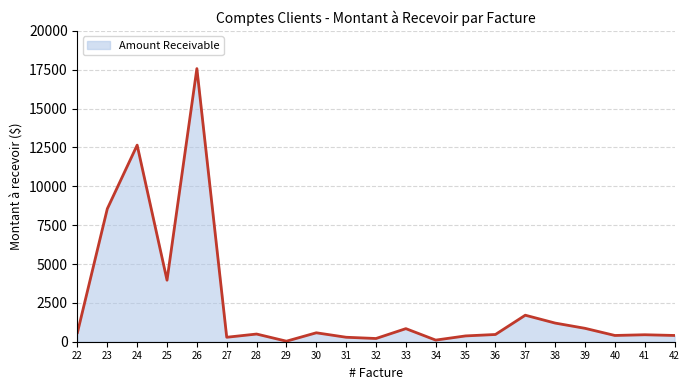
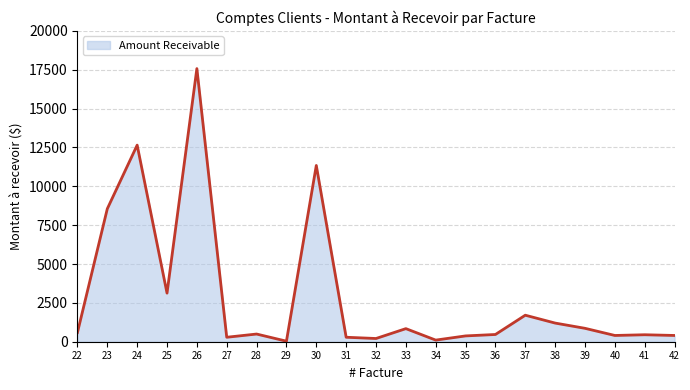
  {
    "22": 600,
    "23": 8600,
    "24": 12600,
-   "25": 4000,
+   "25": 3100,
    "26": 17600,
    "27": 300,
    "28": 500,
    "29": 0,
-   "30": 600,
+   "30": 11300,
    "31": 300,
    "32": 200,
    "33": 800,
    "34": 100,
    "35": 400,
    "36": 500,
    "37": 1700,
    "38": 1200,
    "39": 900,
    "40": 400,
    "41": 400,
    "42": 400
  }
